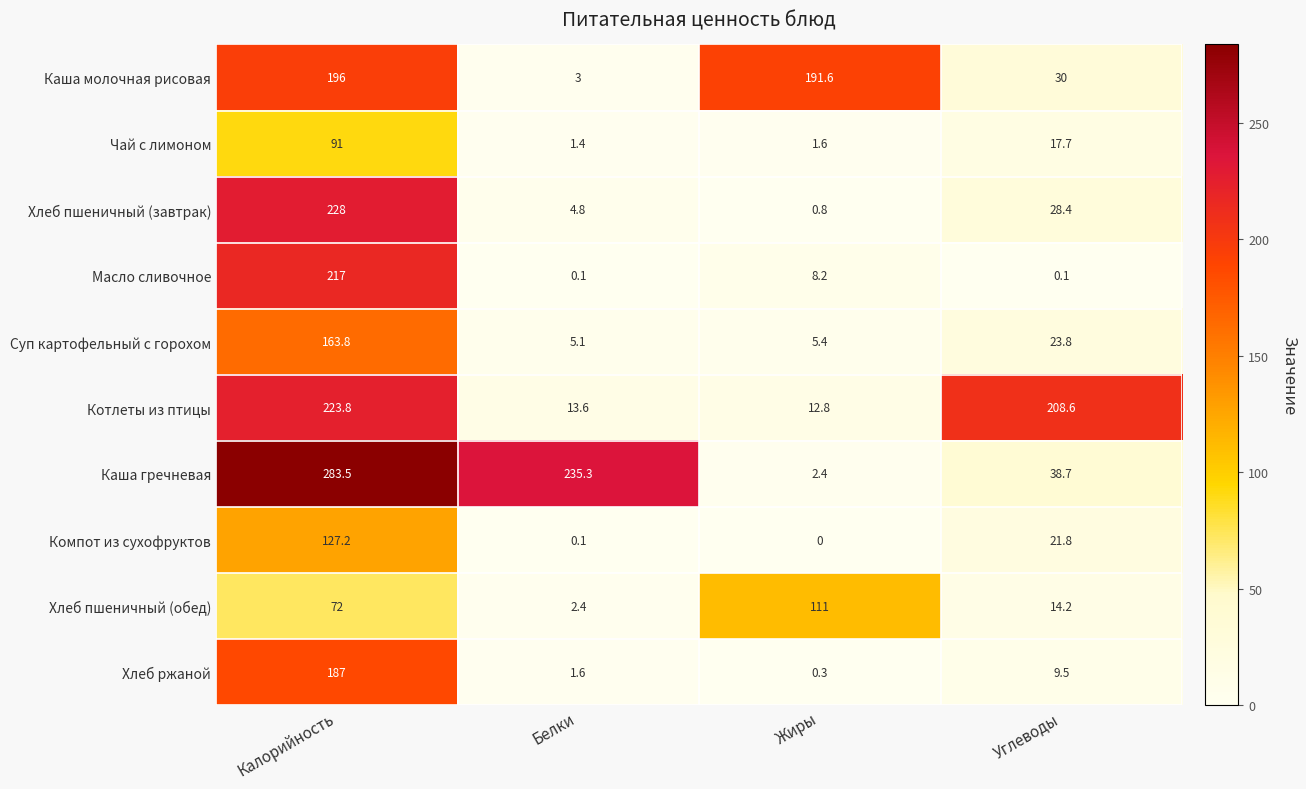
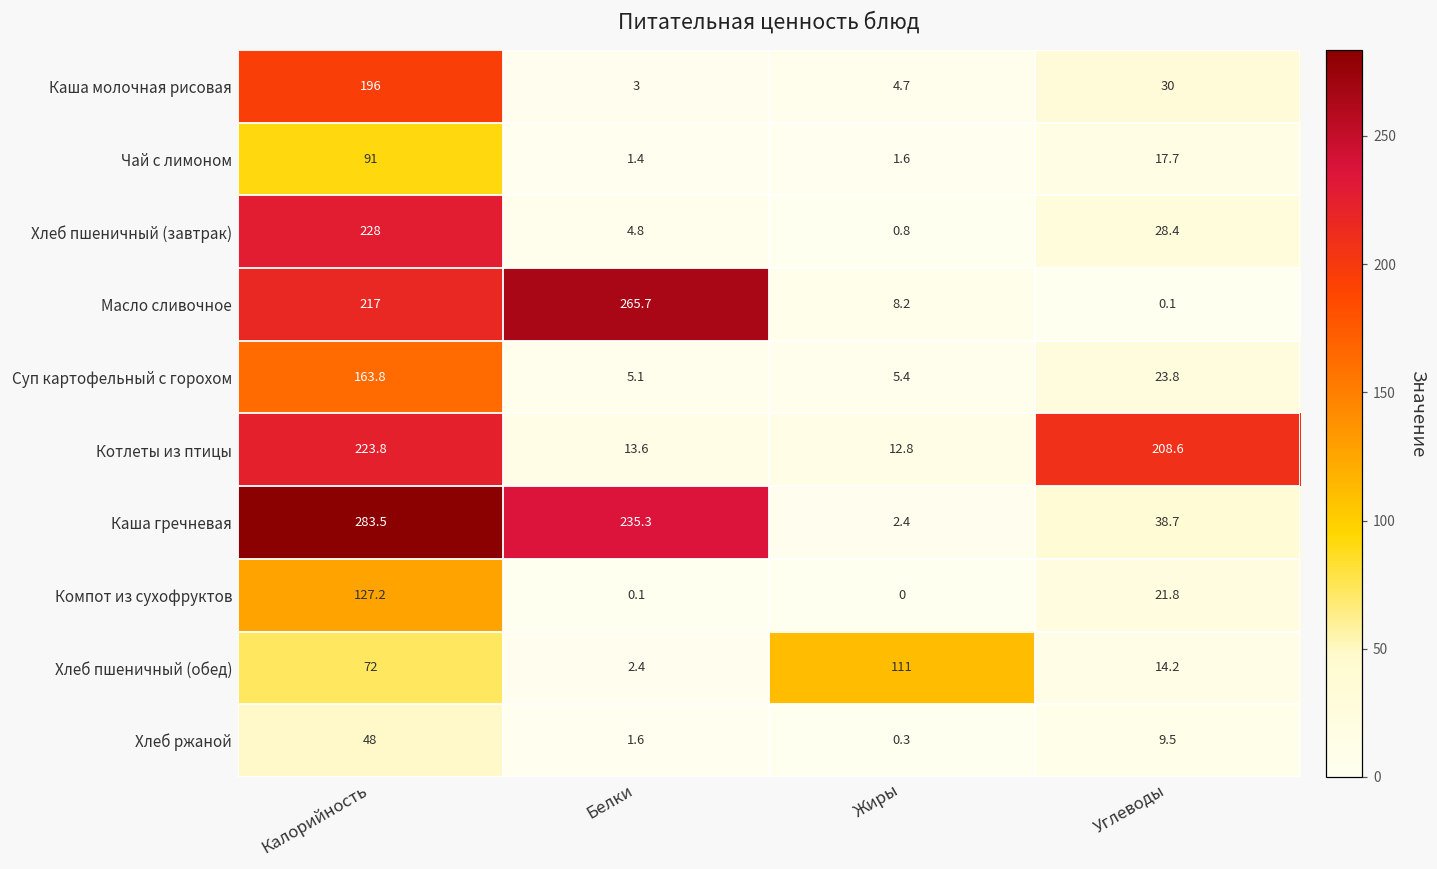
  {
    "Каша молочная рисовая": {
      "Калорийность": 196,
      "Белки": 3,
-     "Жиры": 191.6,
+     "Жиры": 4.7,
      "Углеводы": 30
    },
    "Чай с лимоном": {
      "Калорийность": 91,
      "Белки": 1.4,
      "Жиры": 1.6,
      "Углеводы": 17.7
    },
    "Хлеб пшеничный (завтрак)": {
      "Калорийность": 228,
      "Белки": 4.8,
      "Жиры": 0.8,
      "Углеводы": 28.4
    },
    "Масло сливочное": {
      "Калорийность": 217,
-     "Белки": 0.1,
+     "Белки": 265.7,
      "Жиры": 8.2,
      "Углеводы": 0.1
    },
    "Суп картофельный с горохом": {
      "Калорийность": 163.8,
      "Белки": 5.1,
      "Жиры": 5.4,
      "Углеводы": 23.8
    },
    "Котлеты из птицы": {
      "Калорийность": 223.8,
      "Белки": 13.6,
      "Жиры": 12.8,
      "Углеводы": 208.6
    },
    "Каша гречневая": {
      "Калорийность": 283.5,
      "Белки": 235.3,
      "Жиры": 2.4,
      "Углеводы": 38.7
    },
    "Компот из сухофруктов": {
      "Калорийность": 127.2,
      "Белки": 0.1,
      "Жиры": 0,
      "Углеводы": 21.8
    },
    "Хлеб пшеничный (обед)": {
      "Калорийность": 72,
      "Белки": 2.4,
      "Жиры": 111,
      "Углеводы": 14.2
    },
    "Хлеб ржаной": {
-     "Калорийность": 187,
+     "Калорийность": 48,
      "Белки": 1.6,
      "Жиры": 0.3,
      "Углеводы": 9.5
    }
  }
